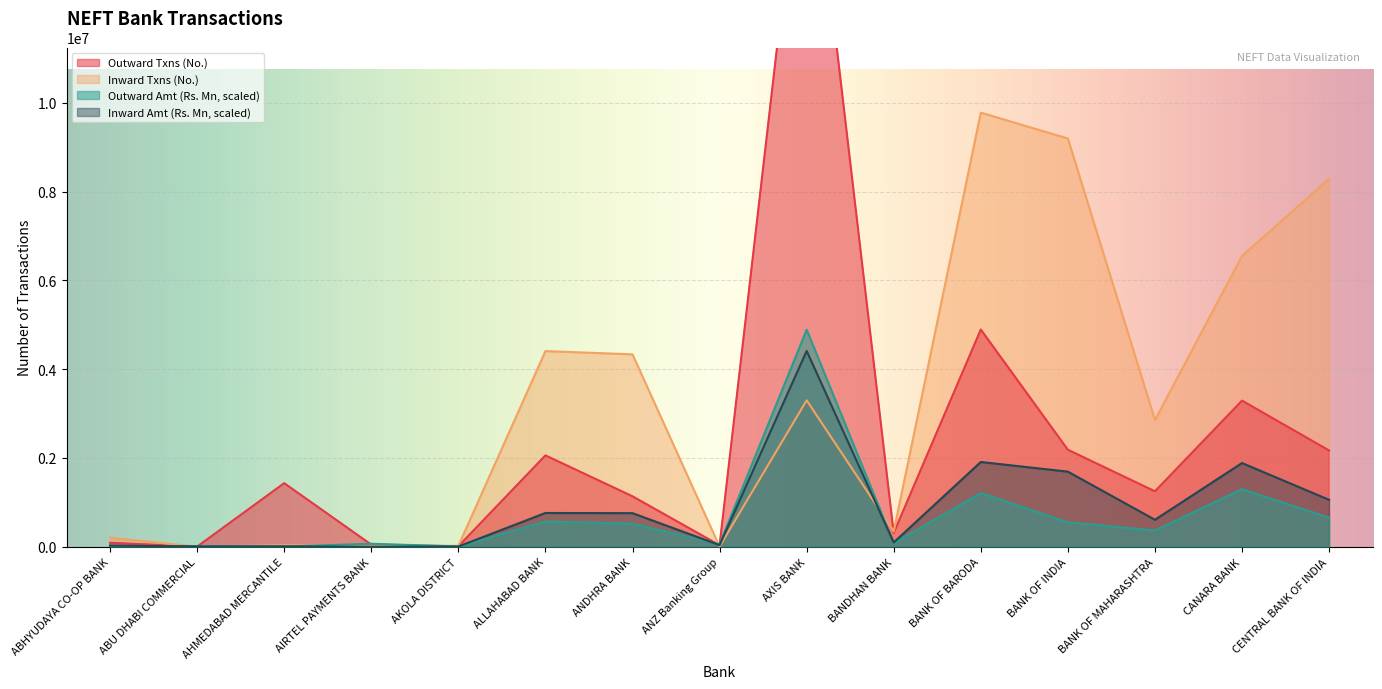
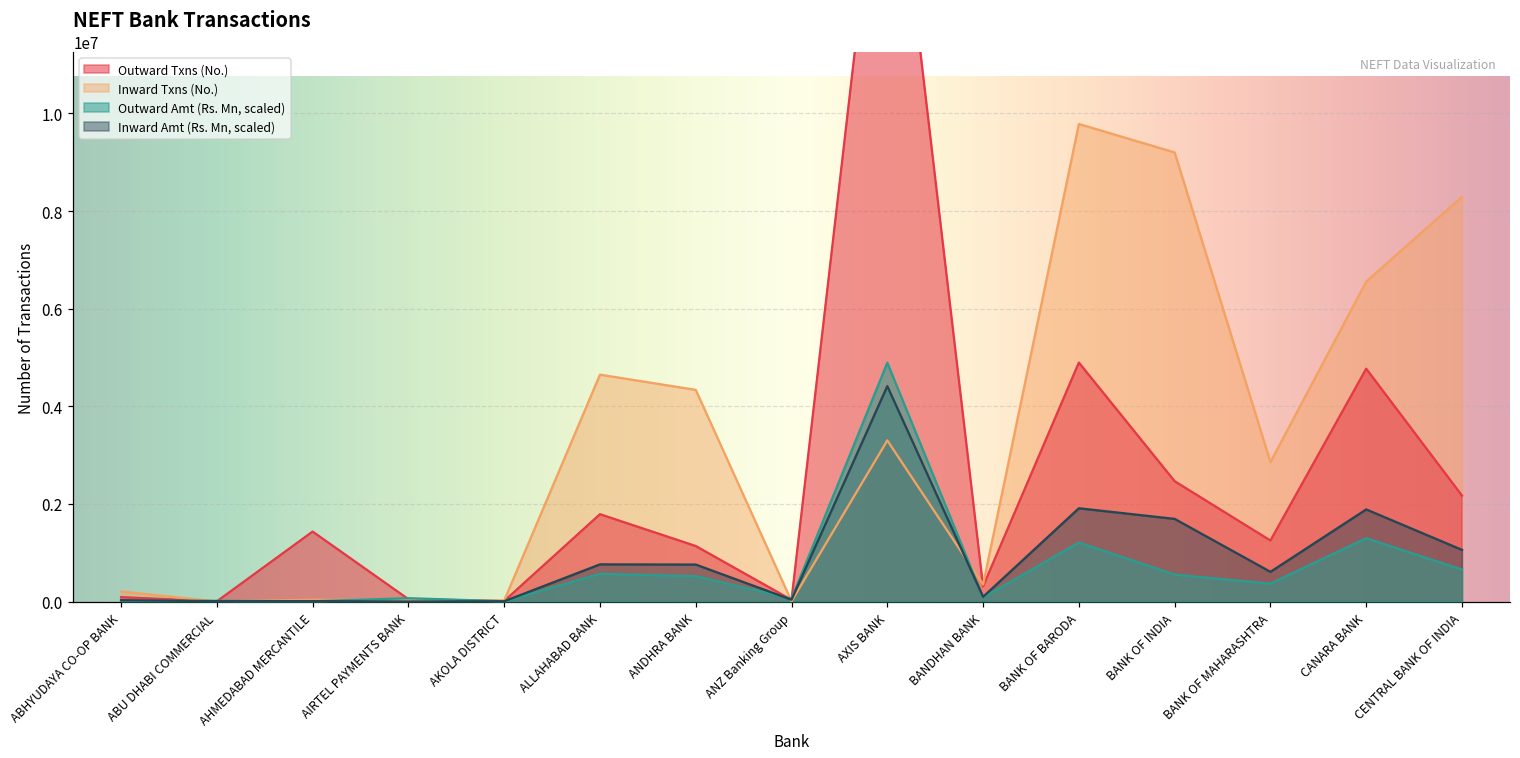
  {
    "Outward Txns (No.)": {
      "ABHYUDAYA CO-OP BANK": 100000,
      "AHMEDABAD MERCANTILE": 1400000,
-     "ALLAHABAD BANK": 2100000,
+     "ALLAHABAD BANK": 1800000,
      "ANDHRA BANK": 1100000,
      "BANK OF BARODA": 4900000,
-     "BANK OF INDIA": 2200000,
+     "BANK OF INDIA": 2500000,
      "BANK OF MAHARASHTRA": 1200000,
-     "CANARA BANK": 3300000,
+     "CANARA BANK": 4800000,
      "CENTRAL BANK OF INDIA": 2200000
    },
    "Inward Txns (No.)": {
      "ABHYUDAYA CO-OP BANK": 200000,
-     "ALLAHABAD BANK": 4400000,
+     "ALLAHABAD BANK": 4600000,
      "ANDHRA BANK": 4300000,
      "AXIS BANK": 3300000,
      "BANK OF BARODA": 9800000,
      "BANK OF INDIA": 9200000,
      "BANK OF MAHARASHTRA": 2900000,
      "CANARA BANK": 6600000,
      "CENTRAL BANK OF INDIA": 8300000
    }
  }
